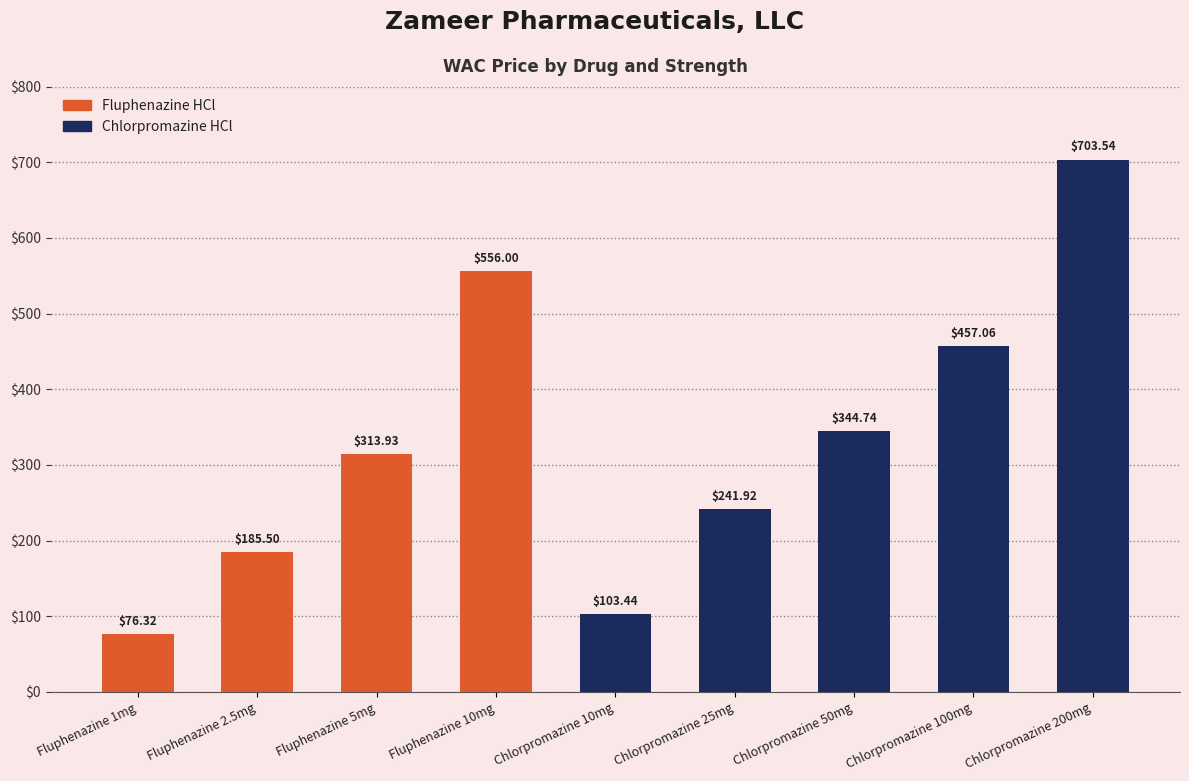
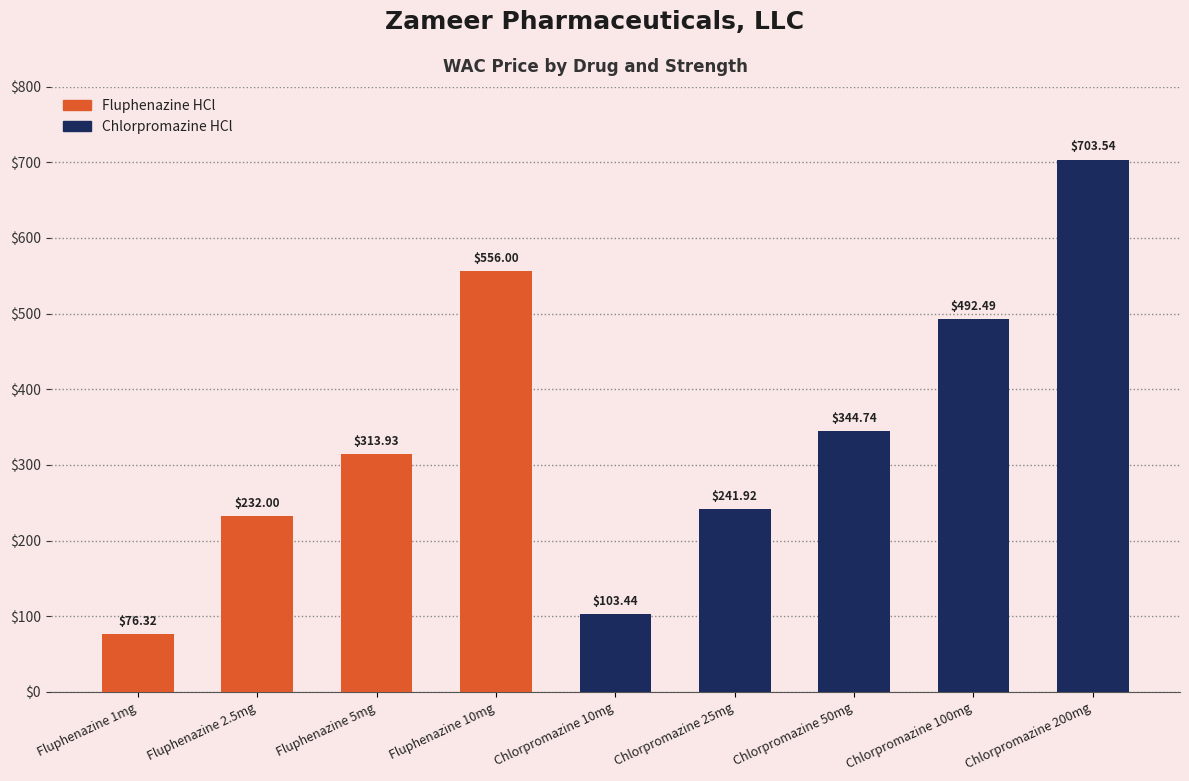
  {
    "Fluphenazine 1mg": "$76.32",
-   "Fluphenazine 2.5mg": "$185.50",
+   "Fluphenazine 2.5mg": "$232.00",
    "Fluphenazine 5mg": "$313.93",
    "Fluphenazine 10mg": "$556.00",
    "Chlorpromazine 10mg": "$103.44",
    "Chlorpromazine 25mg": "$241.92",
    "Chlorpromazine 50mg": "$344.74",
-   "Chlorpromazine 100mg": "$457.06",
+   "Chlorpromazine 100mg": "$492.49",
    "Chlorpromazine 200mg": "$703.54"
  }
